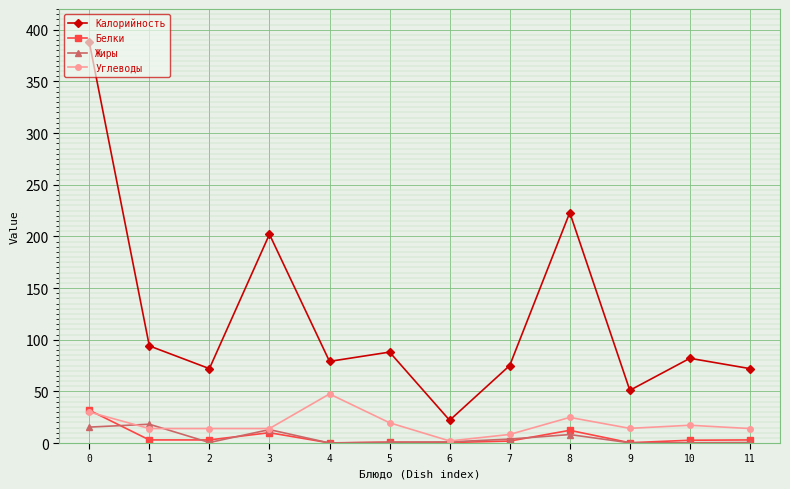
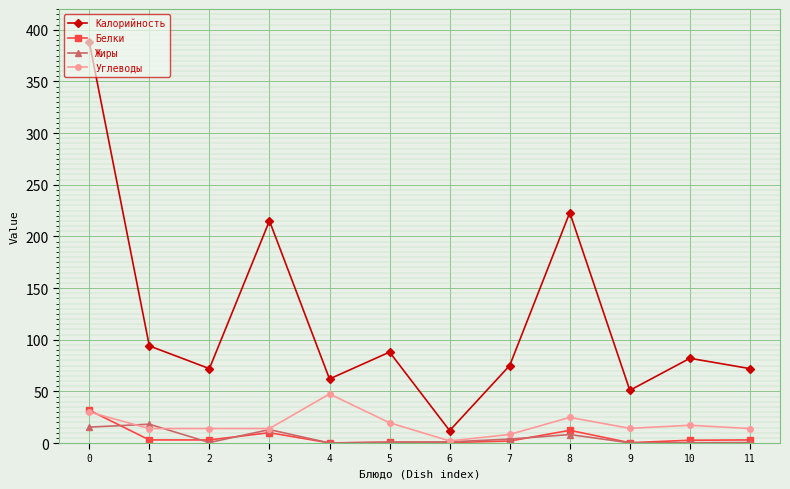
  {
    "Калорийность": {
      "1": 94,
      "2": 72,
-     "3": 202,
-     "4": 79,
+     "3": 215,
+     "4": 62,
      "5": 88,
-     "6": 22,
+     "6": 12,
      "7": 75,
      "8": 223,
      "9": 51,
      "10": 82,
      "11": 72
    },
    "Белки": {
      "1": 3,
      "2": 3,
      "3": 10,
      "8": 12,
      "11": 3
    },
    "Жиры": {
      "0": 15,
      "1": 18,
      "2": 1,
      "8": 8,
      "11": 1
    },
    "Углеводы": {
      "1": 14,
      "2": 14,
      "4": 48,
      "5": 20,
      "7": 8,
      "8": 25,
      "9": 14,
      "10": 17,
      "11": 14
    }
  }
